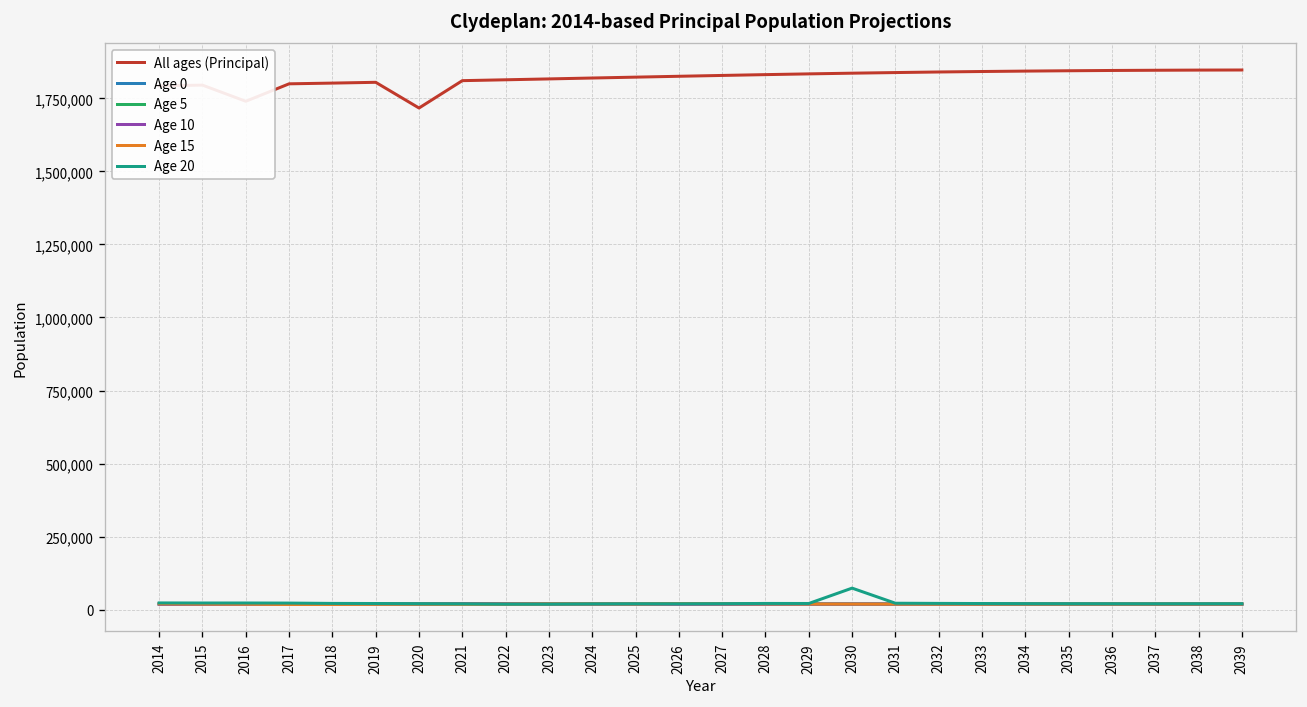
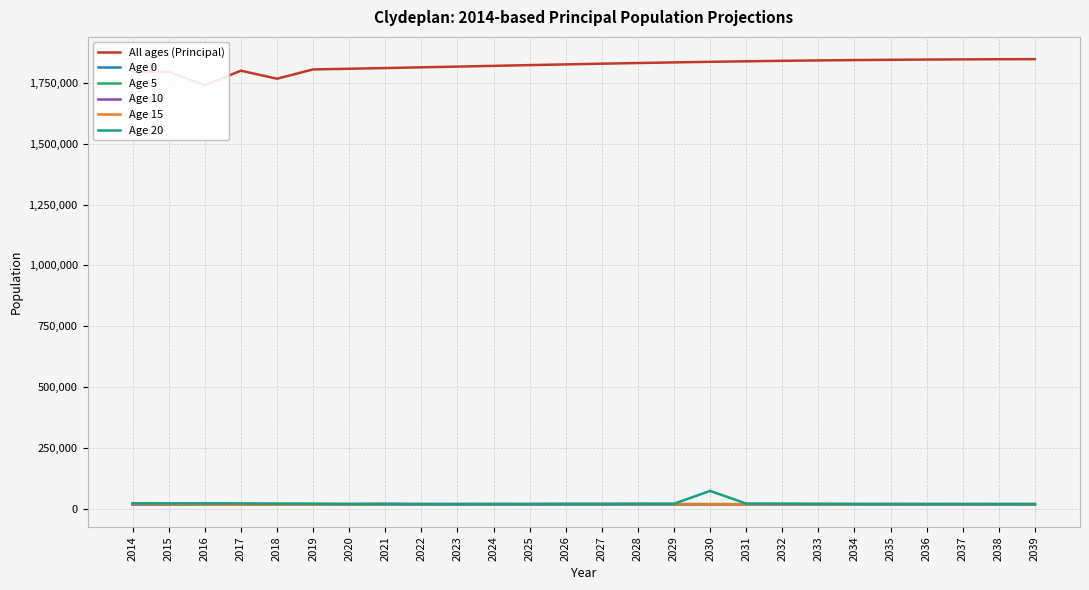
  {
    "All ages (Principal)": {
      "2017": "1,800,000",
-     "2018": "1,800,000",
+     "2018": "1,770,000",
      "2019": "1,800,000",
-     "2020": "1,720,000",
+     "2020": "1,810,000",
      "2021": "1,810,000",
      "2022": "1,810,000",
      "2023": "1,820,000",
      "2024": "1,820,000",
      "2025": "1,820,000",
      "2026": "1,830,000",
      "2027": "1,830,000",
      "2028": "1,830,000",
      "2029": "1,830,000",
      "2030": "1,840,000",
      "2031": "1,840,000",
      "2032": "1,840,000",
      "2033": "1,840,000",
      "2034": "1,840,000",
      "2035": "1,840,000",
      "2036": "1,850,000",
      "2037": "1,850,000",
      "2038": "1,850,000",
      "2039": "1,850,000"
    },
    "Age 20": {
      "2030": "70,000"
    }
  }
